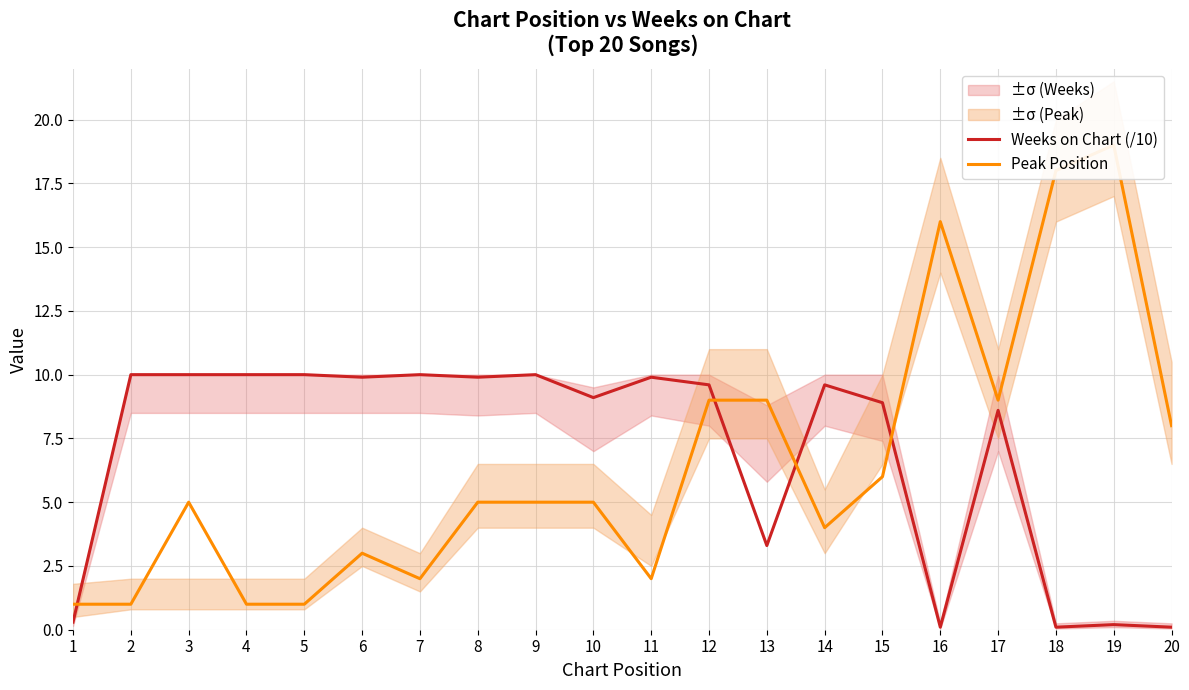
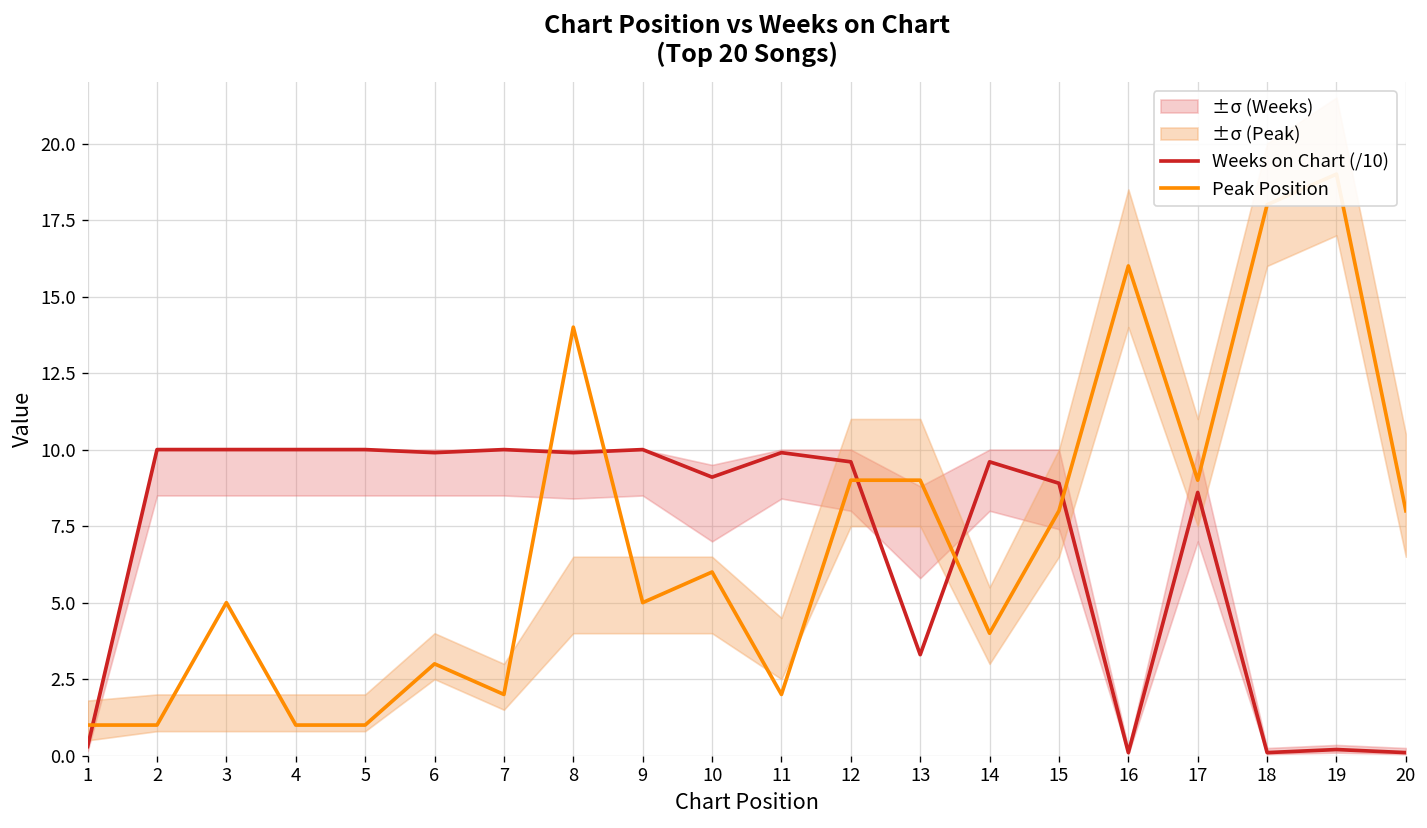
  {
    "Weeks on Chart (/10)": {
      "1": 0.3,
      "10": 9.1,
      "12": 9.6,
      "13": 3.3,
      "14": 9.6,
      "15": 8.9,
      "16": 0.1,
      "17": 8.6,
      "18": 0.1,
      "19": 0.2,
      "20": 0.1
    },
    "Peak Position": {
      "1": 1,
      "2": 1,
      "3": 5,
      "4": 1,
      "5": 1,
      "6": 3,
      "7": 2,
-     "8": 5,
+     "8": 14,
      "9": 5,
-     "10": 5,
+     "10": 6,
      "11": 2,
      "12": 9,
      "13": 9,
      "14": 4,
-     "15": 6,
+     "15": 8,
      "16": 16,
      "17": 9,
      "20": 8
    }
  }
